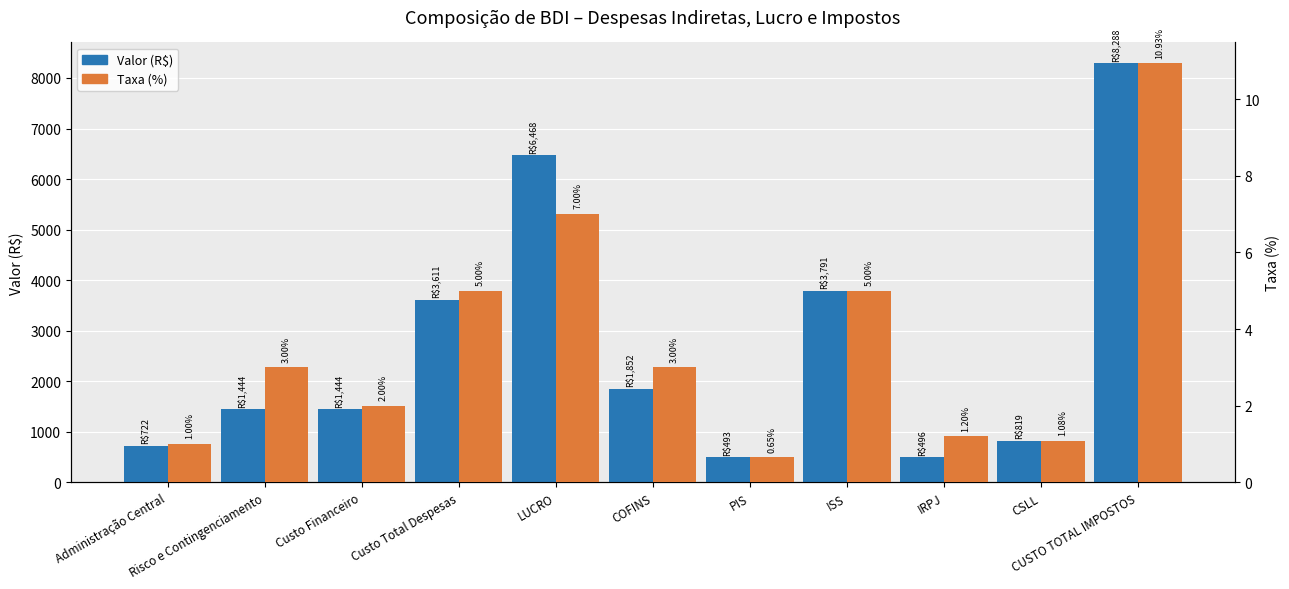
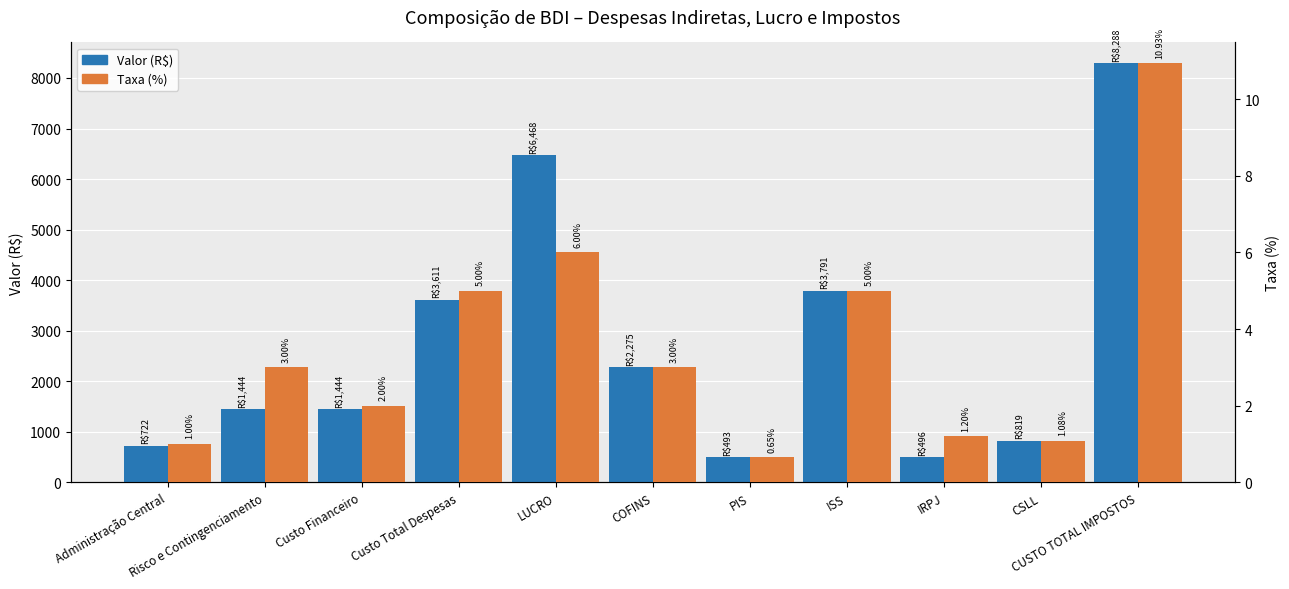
  {
    "Valor (R$)": {
      "Administração Central": "$722",
      "Risco e Contingenciamento": "$1,444",
      "Custo Financeiro": "$1,444",
      "Custo Total Despesas": "$3,611",
      "LUCRO": "$6,468",
-     "COFINS": "$1,852",
+     "COFINS": "$2,275",
      "PIS": "$493",
      "ISS": "$3,791",
      "IRPJ": "$496",
      "CSLL": "$819",
      "CUSTO TOTAL IMPOSTOS": "$8,288"
    },
    "Taxa (%)": {
      "Administração Central": "1.00%",
      "Risco e Contingenciamento": "3.00%",
      "Custo Financeiro": "2.00%",
      "Custo Total Despesas": "5.00%",
-     "LUCRO": "7.00%",
+     "LUCRO": "6.00%",
      "COFINS": "3.00%",
      "PIS": "0.65%",
      "ISS": "5.00%",
      "IRPJ": "1.20%",
      "CSLL": "1.08%",
      "CUSTO TOTAL IMPOSTOS": "10.93%"
    }
  }
